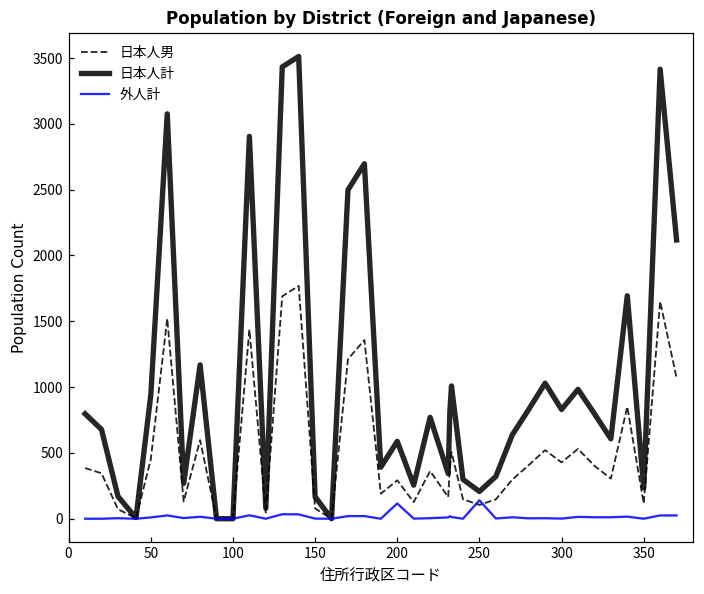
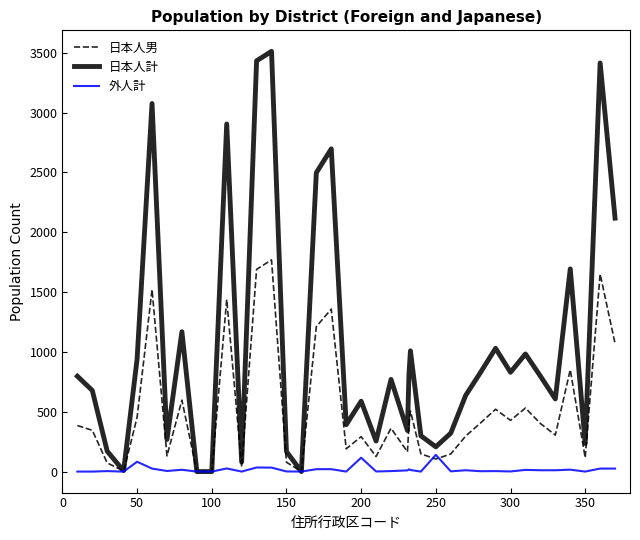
  {
    "外人計": {
-     "50": 10,
+     "50": 80,
      "150": 0,
      "200": 120,
      "250": 140,
      "300": 0,
      "350": 0
    }
  }
